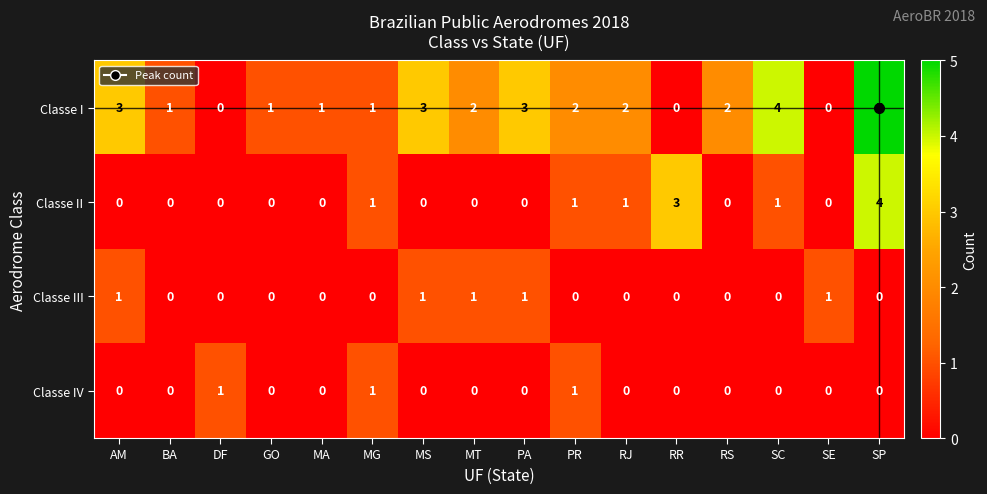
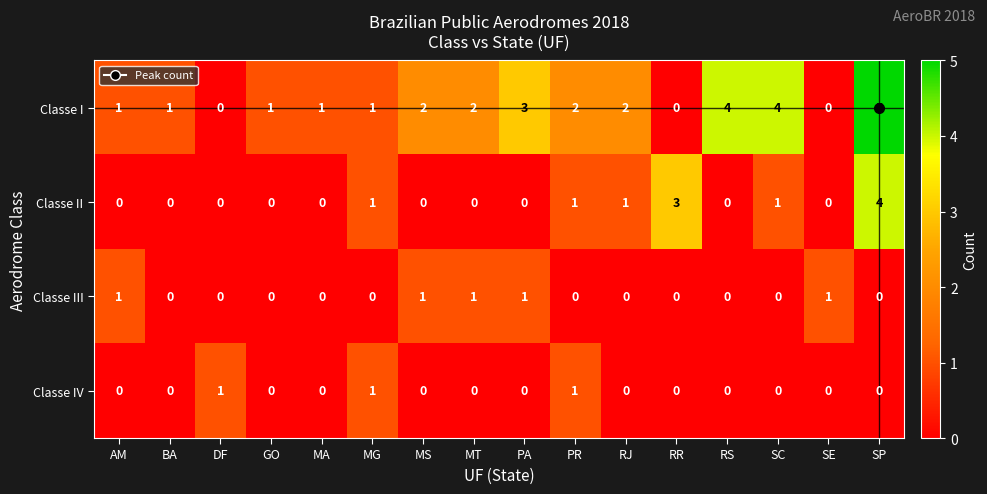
  {
    "Classe I": {
-     "AM": 3,
+     "AM": 1,
      "BA": 1,
      "DF": 0,
      "GO": 1,
      "MA": 1,
      "MG": 1,
-     "MS": 3,
+     "MS": 2,
      "MT": 2,
      "PA": 3,
      "PR": 2,
      "RJ": 2,
      "RR": 0,
-     "RS": 2,
+     "RS": 4,
      "SC": 4,
      "SE": 0
    },
    "Classe II": {
      "AM": 0,
      "BA": 0,
      "DF": 0,
      "GO": 0,
      "MA": 0,
      "MG": 1,
      "MS": 0,
      "MT": 0,
      "PA": 0,
      "PR": 1,
      "RJ": 1,
      "RR": 3,
      "RS": 0,
      "SC": 1,
      "SE": 0,
      "SP": 4
    },
    "Classe III": {
      "AM": 1,
      "BA": 0,
      "DF": 0,
      "GO": 0,
      "MA": 0,
      "MG": 0,
      "MS": 1,
      "MT": 1,
      "PA": 1,
      "PR": 0,
      "RJ": 0,
      "RR": 0,
      "RS": 0,
      "SC": 0,
      "SE": 1,
      "SP": 0
    },
    "Classe IV": {
      "AM": 0,
      "BA": 0,
      "DF": 1,
      "GO": 0,
      "MA": 0,
      "MG": 1,
      "MS": 0,
      "MT": 0,
      "PA": 0,
      "PR": 1,
      "RJ": 0,
      "RR": 0,
      "RS": 0,
      "SC": 0,
      "SE": 0,
      "SP": 0
    }
  }
